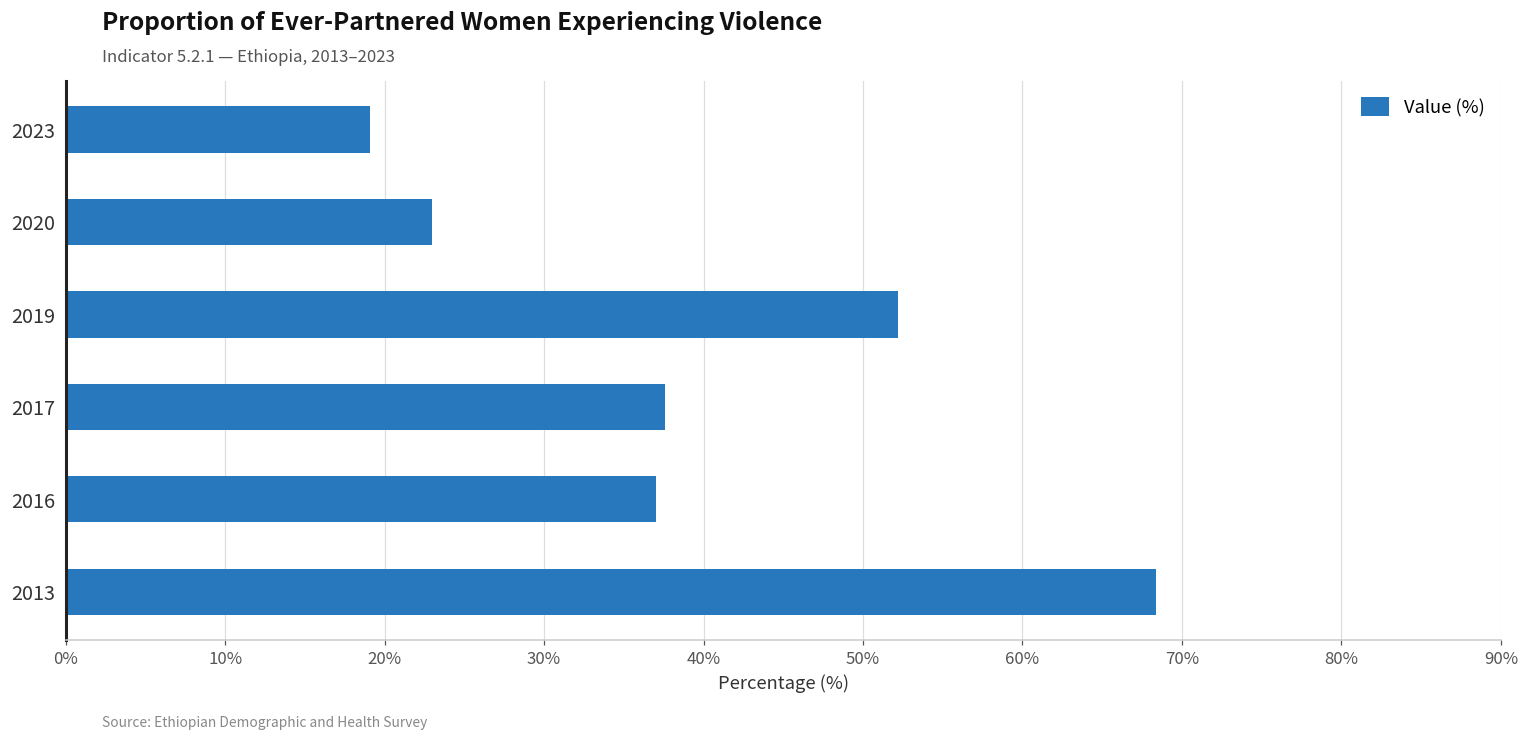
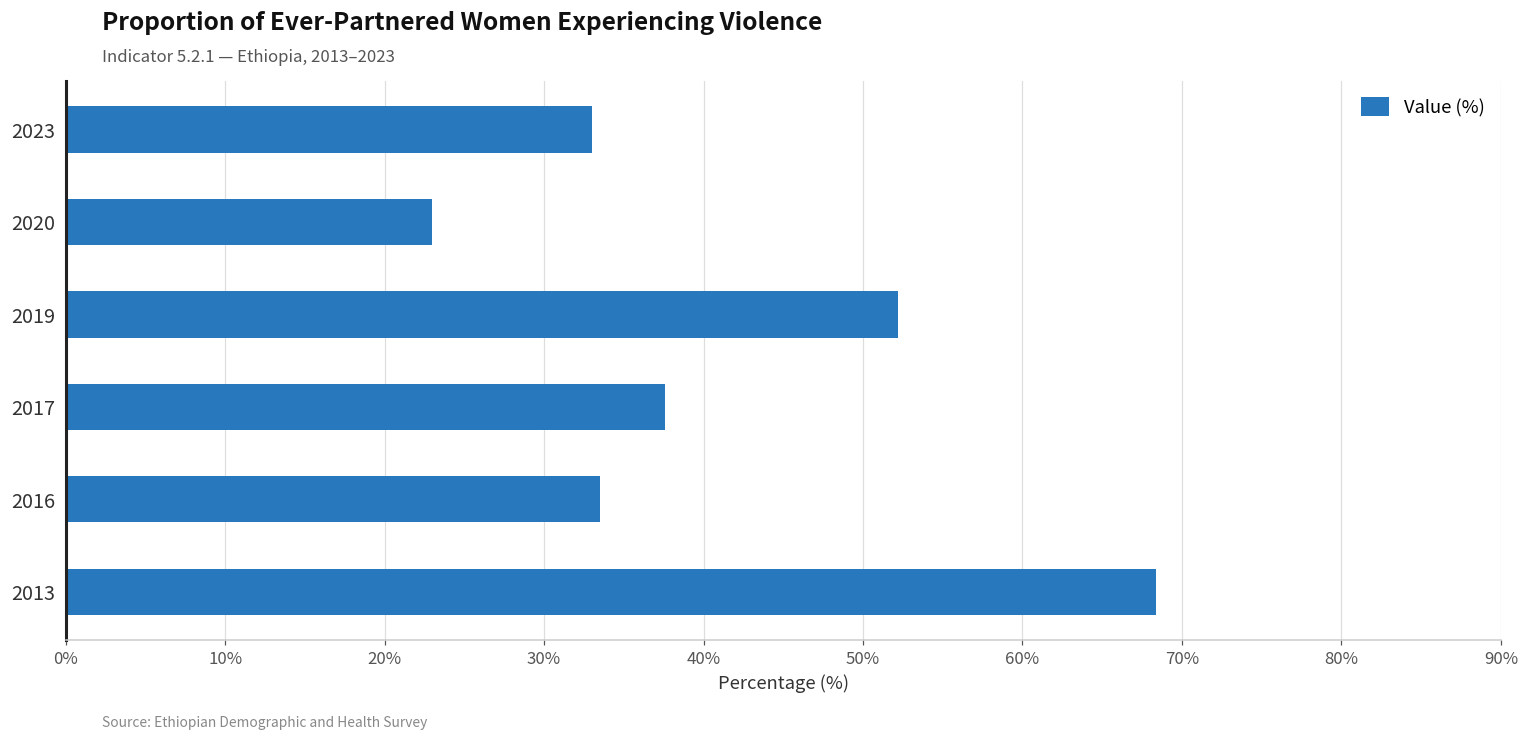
  {
-   "2023": "19.1%",
+   "2023": "33.0%",
    "2020": "23.0%",
    "2019": "52.2%",
    "2017": "37.6%",
-   "2016": "37.0%",
+   "2016": "33.5%",
    "2013": "68.4%"
  }
